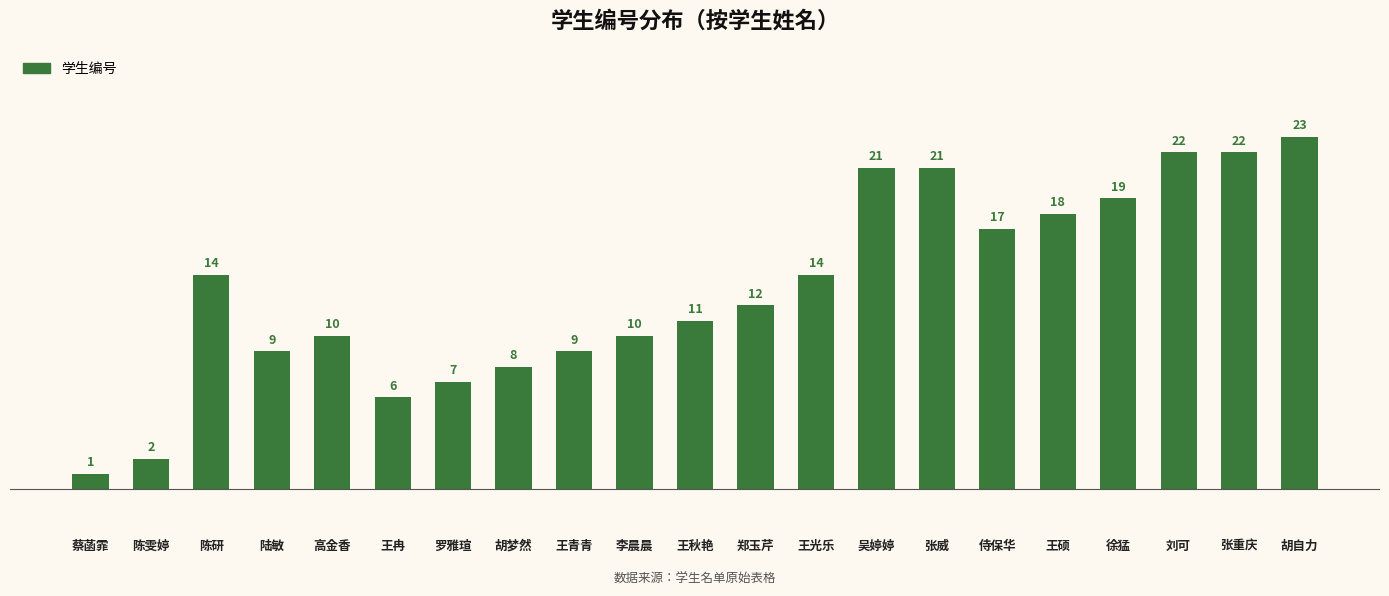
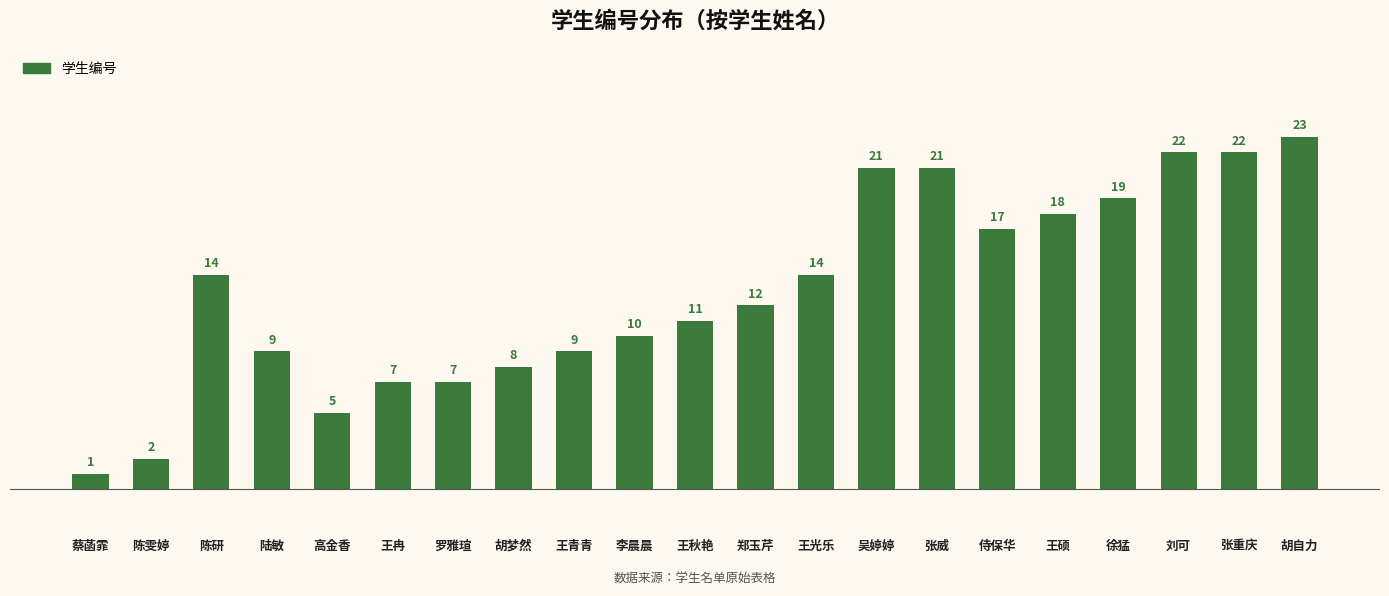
  {
    "蔡菡霏": 1,
    "陈雯婷": 2,
    "陈研": 14,
    "陆敏": 9,
-   "高金香": 10,
-   "王冉": 6,
+   "高金香": 5,
+   "王冉": 7,
    "罗雅瑄": 7,
    "胡梦然": 8,
    "王青青": 9,
    "李晨晨": 10,
    "王秋艳": 11,
    "郑玉芹": 12,
    "王光乐": 14,
    "吴婷婷": 21,
    "张威": 21,
    "侍保华": 17,
    "王硕": 18,
    "徐猛": 19,
    "刘可": 22,
    "张重庆": 22,
    "胡自力": 23
  }
